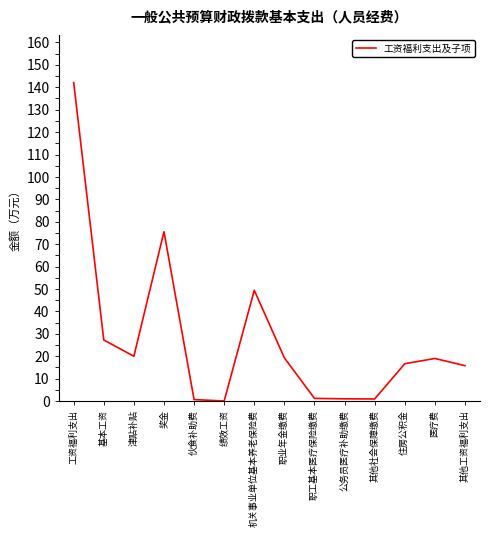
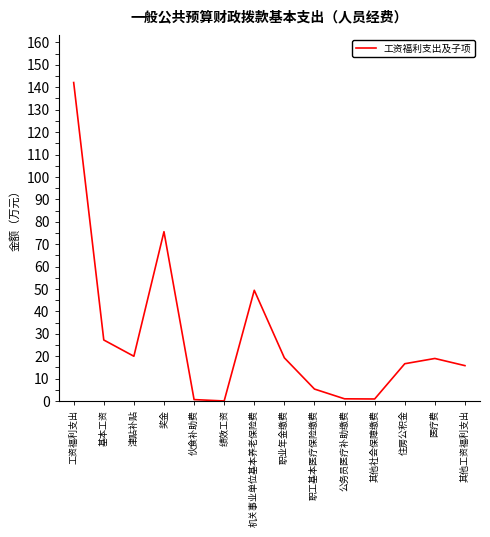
  {
    "工资福利支出": 142,
    "基本工资": 27,
    "津贴补贴": 20,
    "奖金": 76,
    "伙食补助费": 1,
    "绩效工资": 0,
    "机关事业单位基本养老保险费": 49,
    "职业年金缴费": 19,
-   "职工基本医疗保险缴费": 1,
+   "职工基本医疗保险缴费": 5,
    "公务员医疗补助缴费": 1,
    "其他社会保障缴费": 1,
    "住房公积金": 17,
    "医疗费": 19,
    "其他工资福利支出": 16
  }
